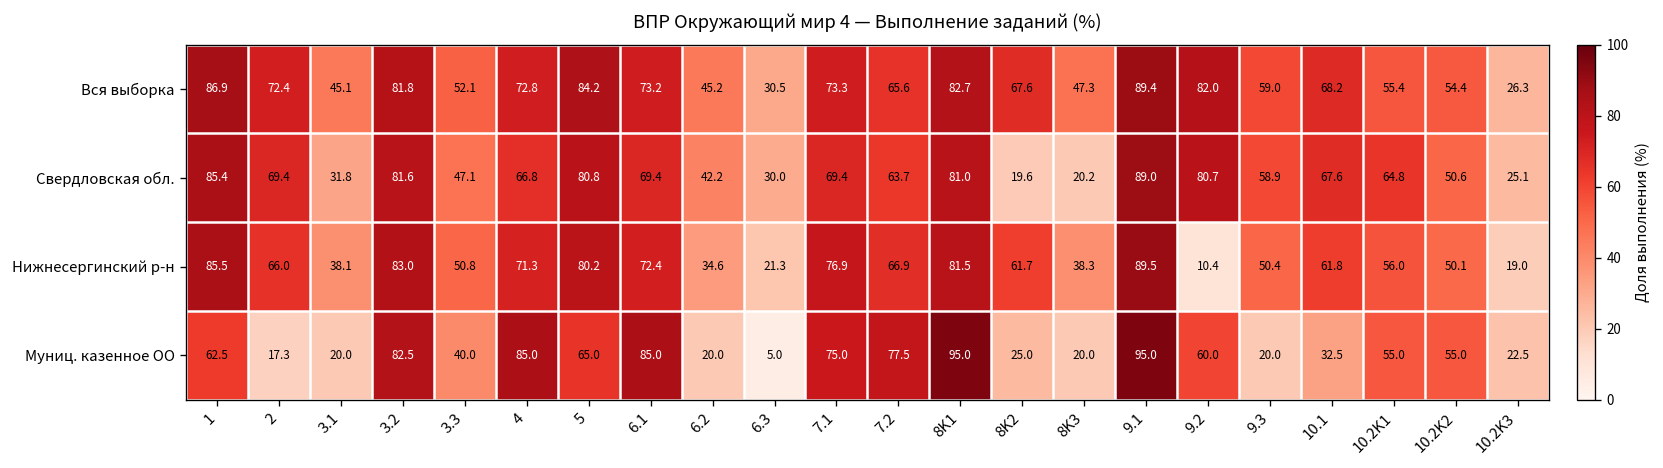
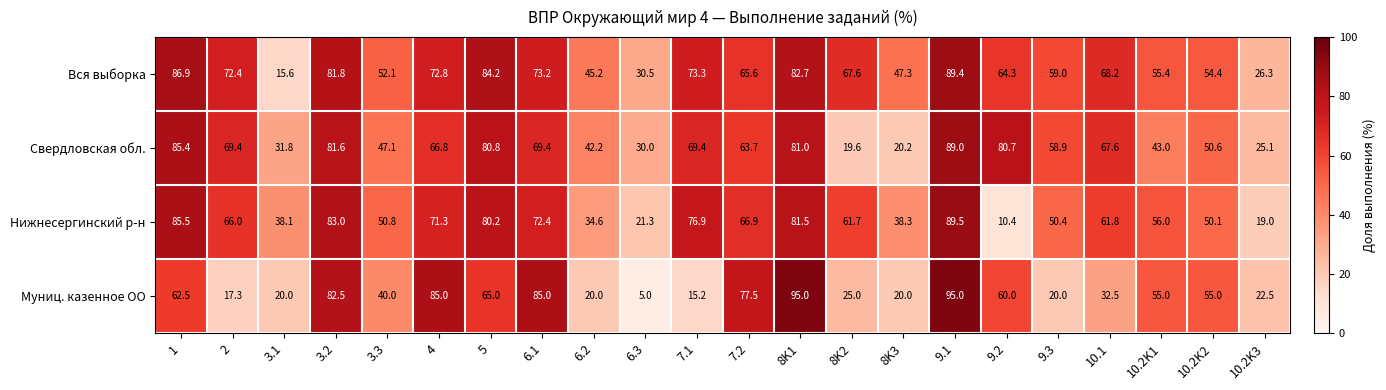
  {
    "Вся выборка": {
      "1": 86.9,
      "2": 72.4,
-     "3.1": 45.1,
+     "3.1": 15.6,
      "3.2": 81.8,
      "3.3": 52.1,
      "4": 72.8,
      "5": 84.2,
      "6.1": 73.2,
      "6.2": 45.2,
      "6.3": 30.5,
      "7.1": 73.3,
      "7.2": 65.6,
      "8K1": 82.7,
      "8K2": 67.6,
      "8K3": 47.3,
      "9.1": 89.4,
-     "9.2": 82.0,
+     "9.2": 64.3,
      "9.3": 59.0,
      "10.1": 68.2,
      "10.2K1": 55.4,
      "10.2K2": 54.4,
      "10.2K3": 26.3
    },
    "Свердловская обл.": {
      "1": 85.4,
      "2": 69.4,
      "3.1": 31.8,
      "3.2": 81.6,
      "3.3": 47.1,
      "4": 66.8,
      "5": 80.8,
      "6.1": 69.4,
      "6.2": 42.2,
      "6.3": 30.0,
      "7.1": 69.4,
      "7.2": 63.7,
      "8K1": 81.0,
      "8K2": 19.6,
      "8K3": 20.2,
      "9.1": 89.0,
      "9.2": 80.7,
      "9.3": 58.9,
      "10.1": 67.6,
-     "10.2K1": 64.8,
+     "10.2K1": 43.0,
      "10.2K2": 50.6,
      "10.2K3": 25.1
    },
    "Нижнесергинский р-н": {
      "1": 85.5,
      "2": 66.0,
      "3.1": 38.1,
      "3.2": 83.0,
      "3.3": 50.8,
      "4": 71.3,
      "5": 80.2,
      "6.1": 72.4,
      "6.2": 34.6,
      "6.3": 21.3,
      "7.1": 76.9,
      "7.2": 66.9,
      "8K1": 81.5,
      "8K2": 61.7,
      "8K3": 38.3,
      "9.1": 89.5,
      "9.2": 10.4,
      "9.3": 50.4,
      "10.1": 61.8,
      "10.2K1": 56.0,
      "10.2K2": 50.1,
      "10.2K3": 19.0
    },
    "Муниц. казенное ОО": {
      "1": 62.5,
      "2": 17.3,
      "3.1": 20.0,
      "3.2": 82.5,
      "3.3": 40.0,
      "4": 85.0,
      "5": 65.0,
      "6.1": 85.0,
      "6.2": 20.0,
      "6.3": 5.0,
-     "7.1": 75.0,
+     "7.1": 15.2,
      "7.2": 77.5,
      "8K1": 95.0,
      "8K2": 25.0,
      "8K3": 20.0,
      "9.1": 95.0,
      "9.2": 60.0,
      "9.3": 20.0,
      "10.1": 32.5,
      "10.2K1": 55.0,
      "10.2K2": 55.0,
      "10.2K3": 22.5
    }
  }
